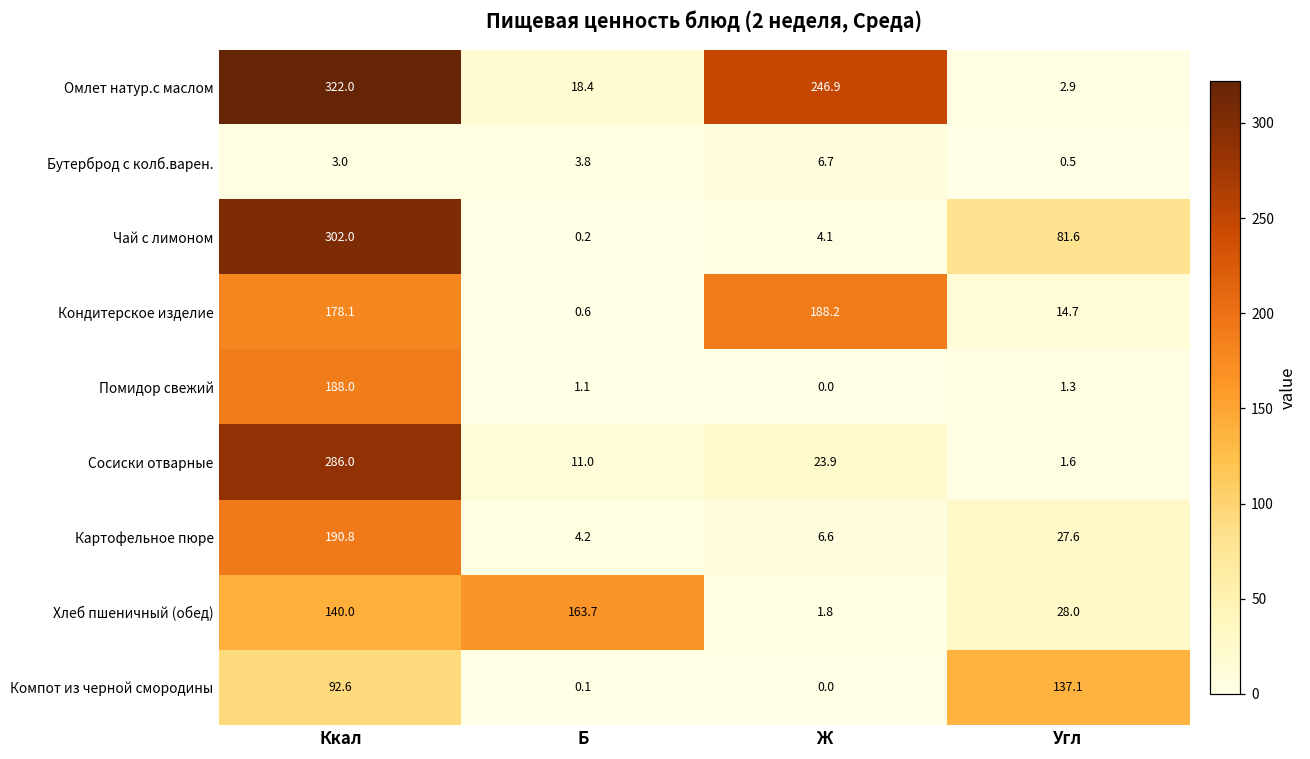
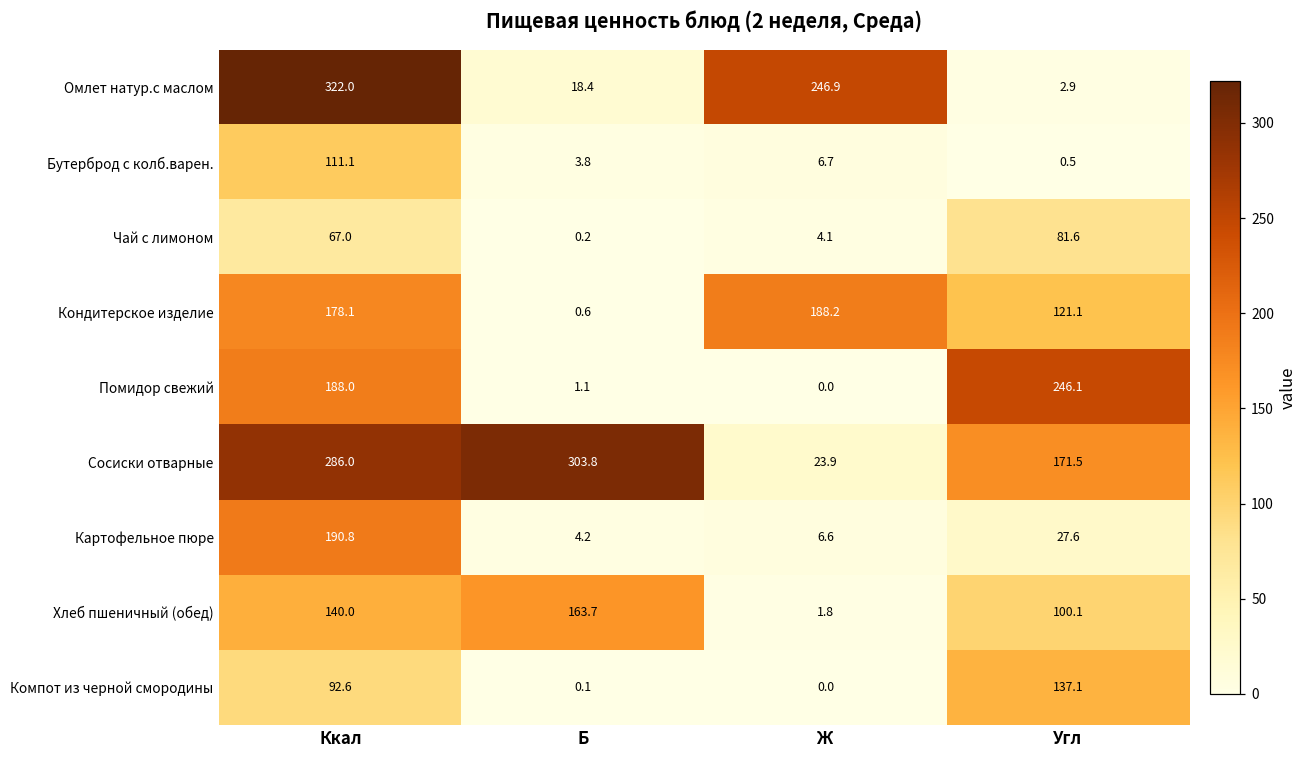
  {
    "Омлет натур.с маслом": {
      "Ккал": 322.0,
      "Б": 18.4,
      "Ж": 246.9,
      "Угл": 2.9
    },
    "Бутерброд с колб.варен.": {
-     "Ккал": 3.0,
+     "Ккал": 111.1,
      "Б": 3.8,
      "Ж": 6.7,
      "Угл": 0.5
    },
    "Чай с лимоном": {
-     "Ккал": 302.0,
+     "Ккал": 67.0,
      "Б": 0.2,
      "Ж": 4.1,
      "Угл": 81.6
    },
    "Кондитерское изделие": {
      "Ккал": 178.1,
      "Б": 0.6,
      "Ж": 188.2,
-     "Угл": 14.7
+     "Угл": 121.1
    },
    "Помидор свежий": {
      "Ккал": 188.0,
      "Б": 1.1,
      "Ж": 0.0,
-     "Угл": 1.3
+     "Угл": 246.1
    },
    "Сосиски отварные": {
      "Ккал": 286.0,
-     "Б": 11.0,
+     "Б": 303.8,
      "Ж": 23.9,
-     "Угл": 1.6
+     "Угл": 171.5
    },
    "Картофельное пюре": {
      "Ккал": 190.8,
      "Б": 4.2,
      "Ж": 6.6,
      "Угл": 27.6
    },
    "Хлеб пшеничный (обед)": {
      "Ккал": 140.0,
      "Б": 163.7,
      "Ж": 1.8,
-     "Угл": 28.0
+     "Угл": 100.1
    },
    "Компот из черной смородины": {
      "Ккал": 92.6,
      "Б": 0.1,
      "Ж": 0.0,
      "Угл": 137.1
    }
  }
